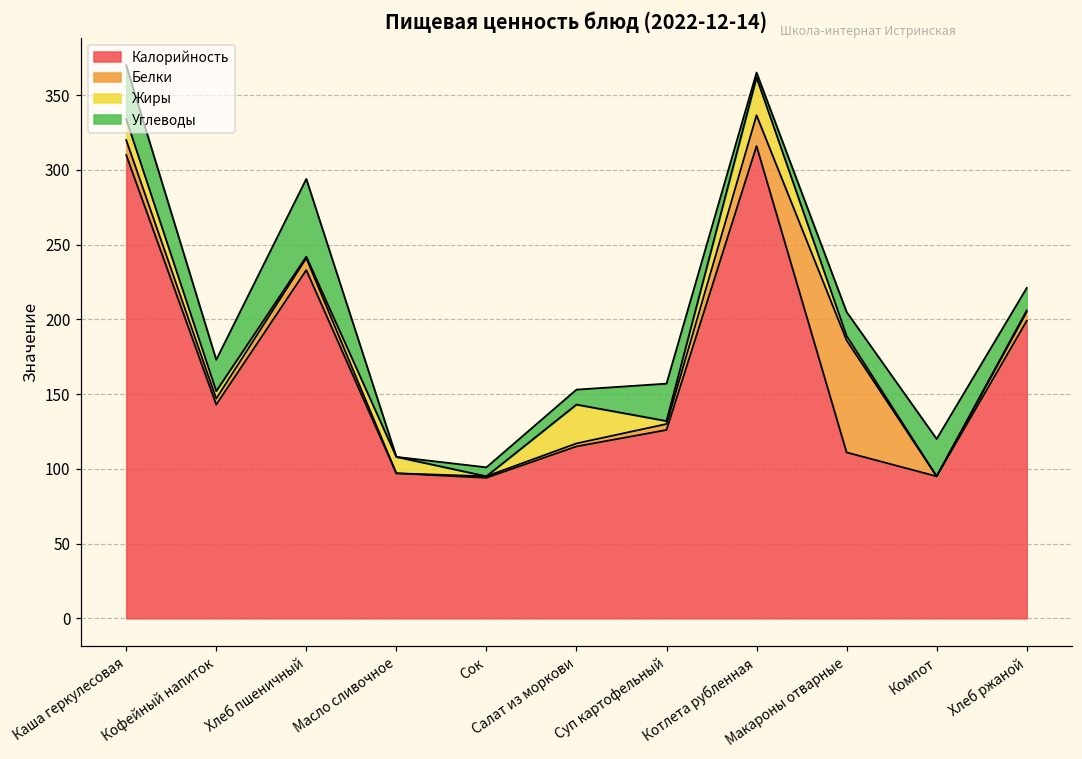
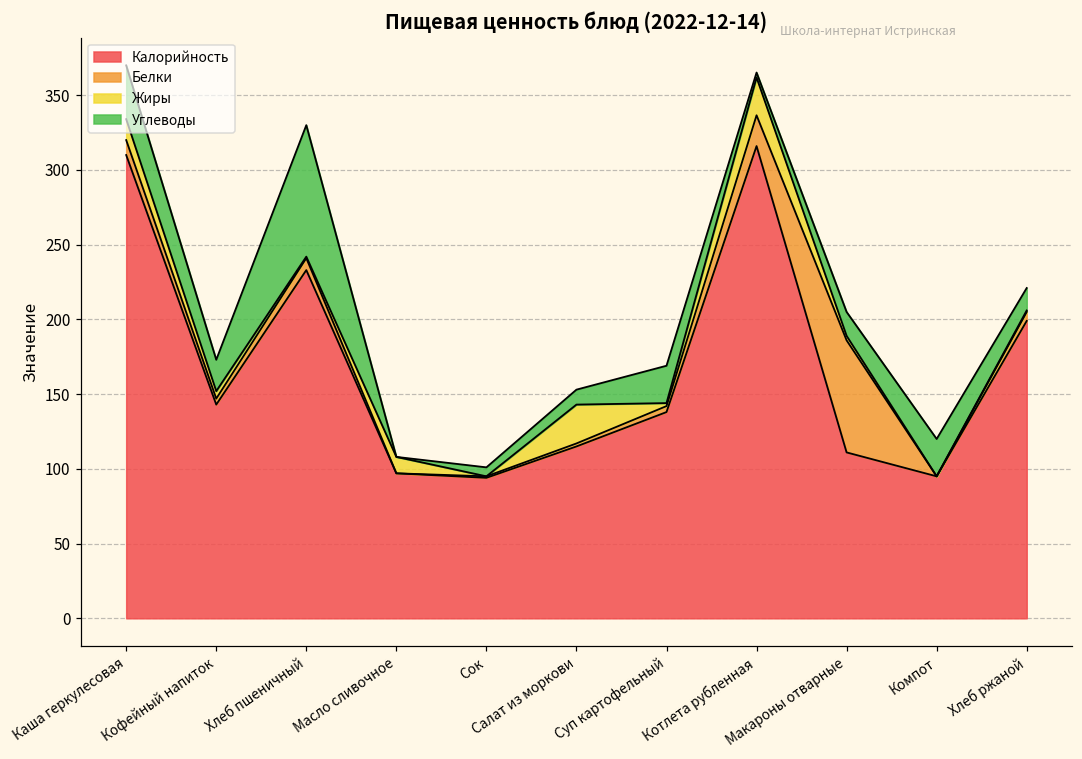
  {
    "Калорийность": {
      "Каша геркулесовая": 310,
      "Кофейный напиток": 143,
      "Хлеб пшеничный": 233,
      "Салат из моркови": 115,
-     "Суп картофельный": 126,
+     "Суп картофельный": 138,
      "Котлета рубленная": 316,
      "Макароны отварные": 111,
      "Хлеб ржаной": 199
    },
    "Белки": {
      "Каша геркулесовая": 10,
      "Кофейный напиток": 4,
      "Салат из моркови": 2,
      "Суп картофельный": 4,
      "Котлета рубленная": 21,
      "Макароны отварные": 75
    },
    "Жиры": {
      "Кофейный напиток": 5,
      "Салат из моркови": 26,
      "Суп картофельный": 2,
      "Котлета рубленная": 25,
      "Макароны отварные": 3
    },
    "Углеводы": {
      "Кофейный напиток": 21,
-     "Хлеб пшеничный": 52,
+     "Хлеб пшеничный": 88,
      "Сок": 6,
      "Салат из моркови": 10,
      "Суп картофельный": 25,
      "Котлета рубленная": 3,
      "Макароны отварные": 16,
      "Компот": 25,
      "Хлеб ржаной": 15
    }
  }
